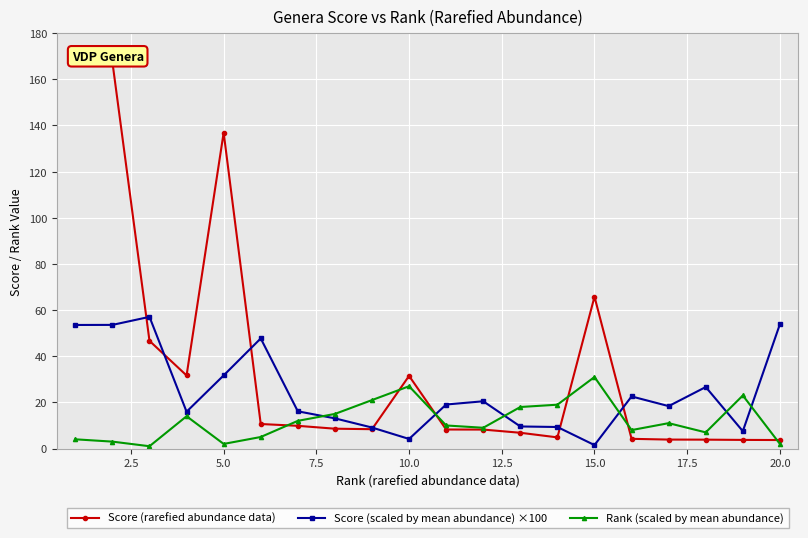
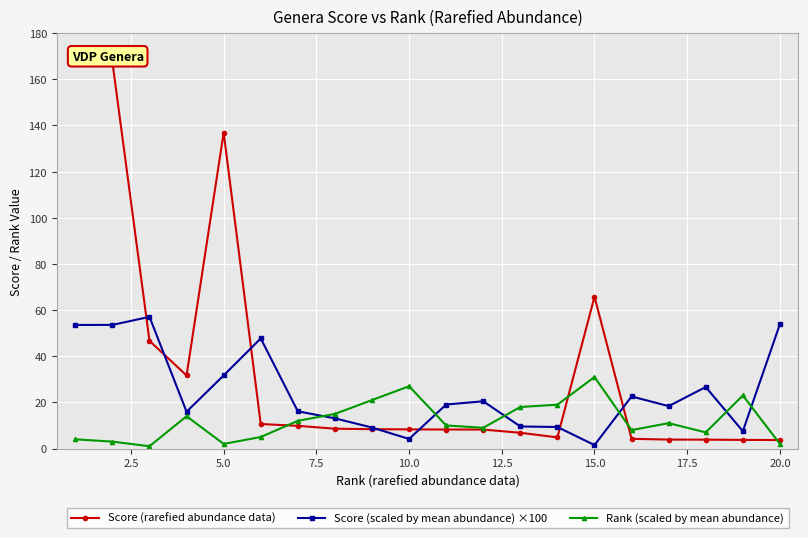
  {
    "Score (rarefied abundance data)": {
      "5.0": 137,
-     "10.0": 31,
+     "10.0": 8,
      "15.0": 66,
      "20.0": 4
    },
    "Score (scaled by mean abundance) ×100": {
      "5.0": 32,
      "10.0": 4,
      "15.0": 1,
      "20.0": 54
    },
    "Rank (scaled by mean abundance)": {
      "5.0": 2,
      "10.0": 27,
      "15.0": 31,
      "20.0": 2
    }
  }
